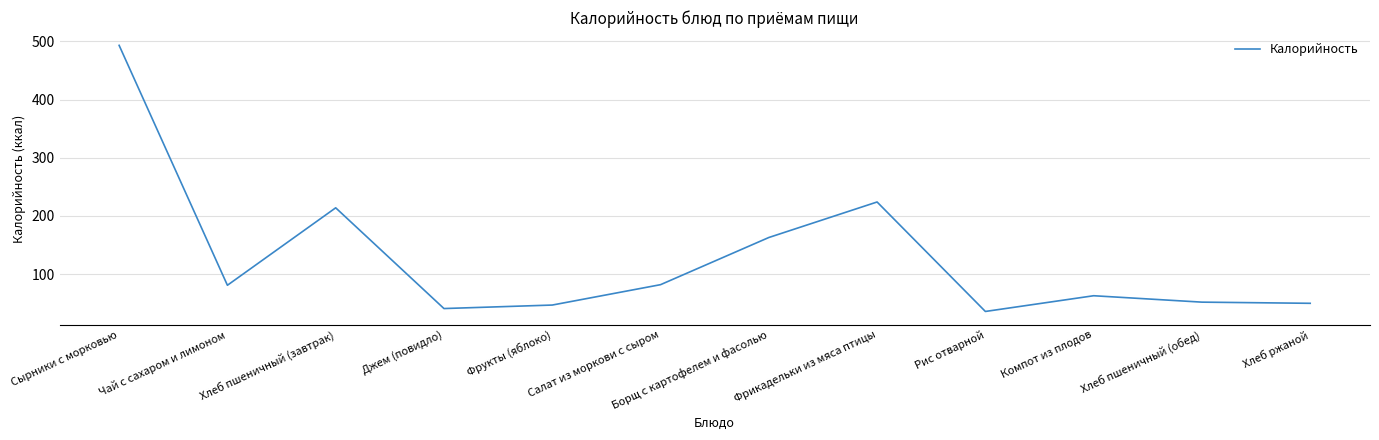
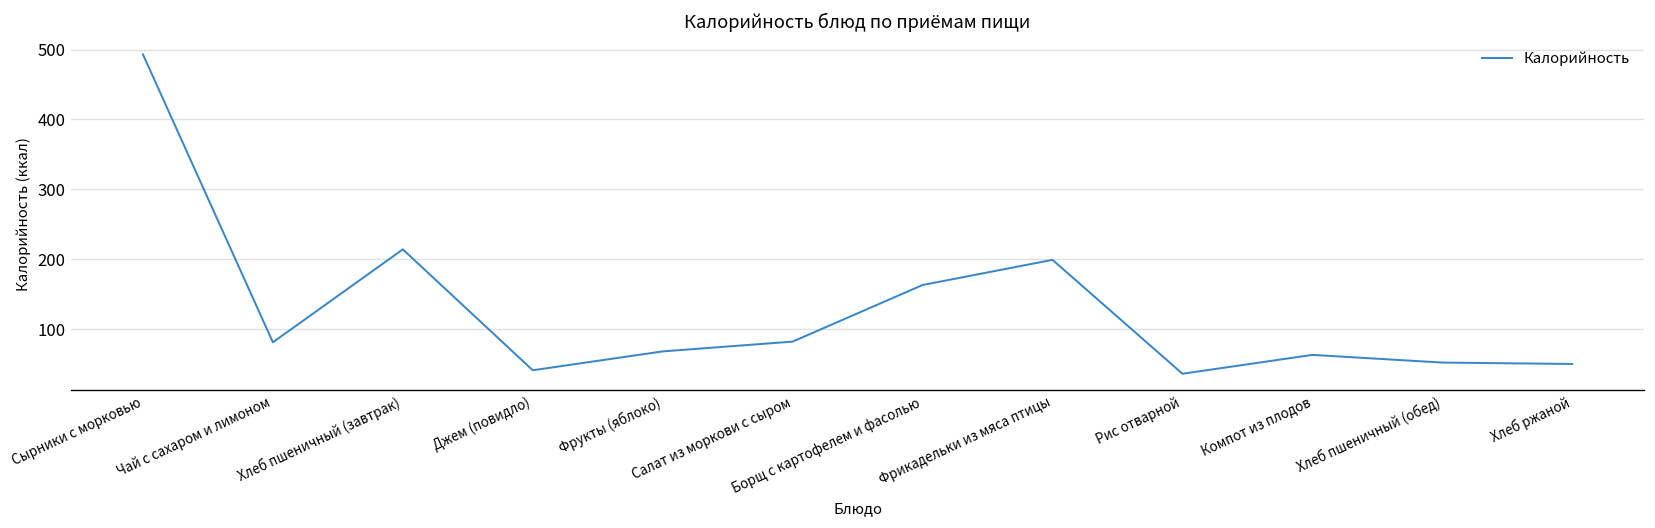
  {
    "Сырники с морковью": 490,
    "Чай с сахаром и лимоном": 80,
    "Хлеб пшеничный (завтрак)": 210,
    "Джем (повидло)": 40,
-   "Фрукты (яблоко)": 50,
+   "Фрукты (яблоко)": 70,
    "Салат из моркови с сыром": 80,
    "Борщ с картофелем и фасолью": 160,
-   "Фрикадельки из мяса птицы": 220,
+   "Фрикадельки из мяса птицы": 200,
    "Рис отварной": 40,
    "Компот из плодов": 60,
    "Хлеб пшеничный (обед)": 50,
    "Хлеб ржаной": 50
  }
